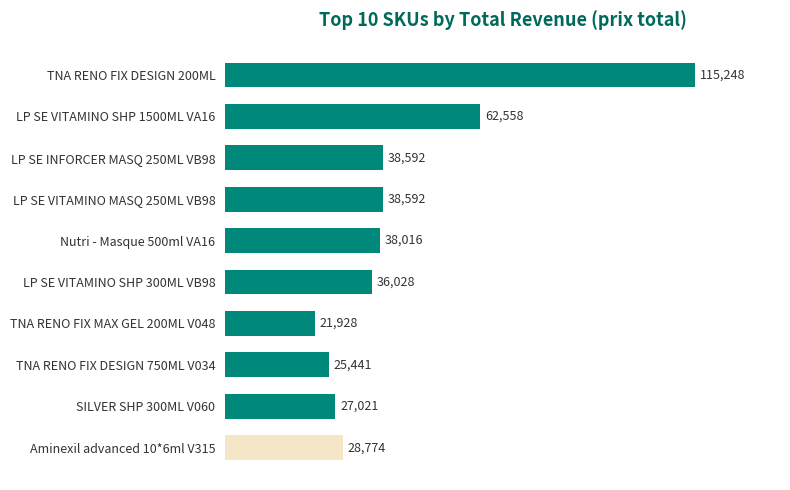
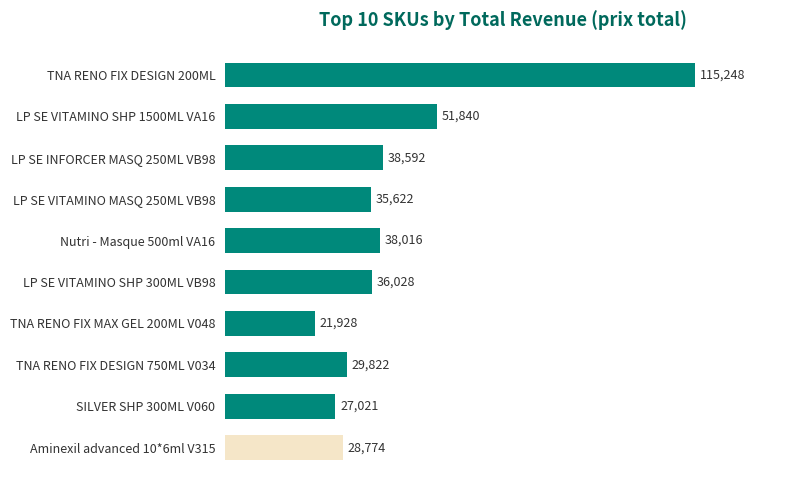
  {
    "TNA RENO FIX DESIGN 200ML": "115,248",
-   "LP SE VITAMINO SHP 1500ML VA16": "62,558",
+   "LP SE VITAMINO SHP 1500ML VA16": "51,840",
    "LP SE INFORCER MASQ 250ML VB98": "38,592",
-   "LP SE VITAMINO MASQ 250ML VB98": "38,592",
+   "LP SE VITAMINO MASQ 250ML VB98": "35,622",
    "Nutri - Masque 500ml VA16": "38,016",
    "TNA RENO FIX MAX GEL 200ML V048": "21,928",
-   "TNA RENO FIX DESIGN 750ML V034": "25,441",
+   "TNA RENO FIX DESIGN 750ML V034": "29,822",
    "Aminexil advanced 10*6ml V315": "28,774"
  }
